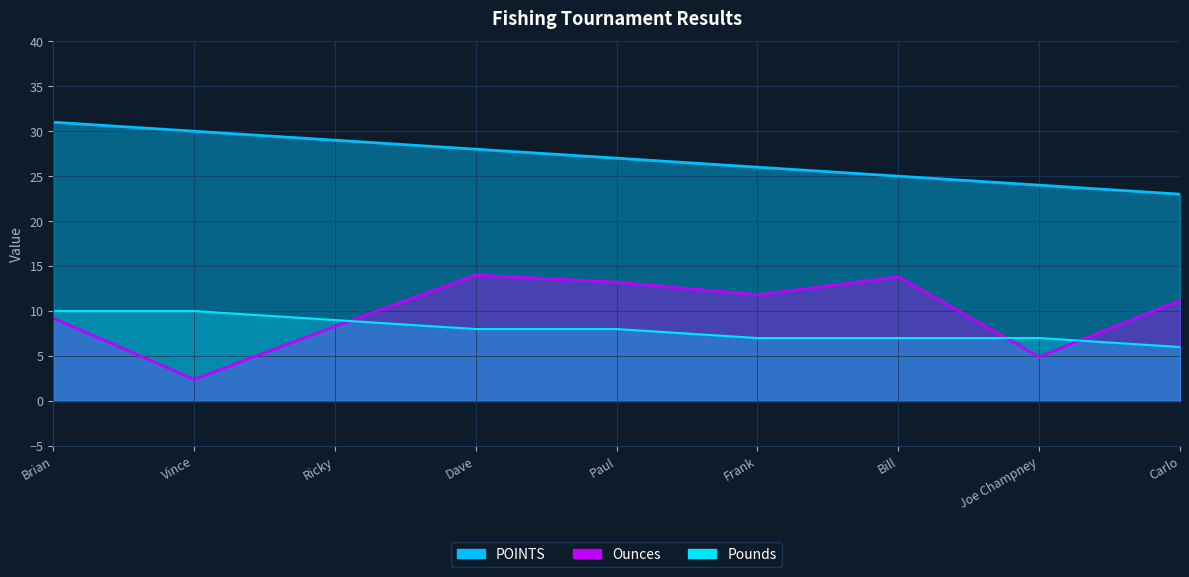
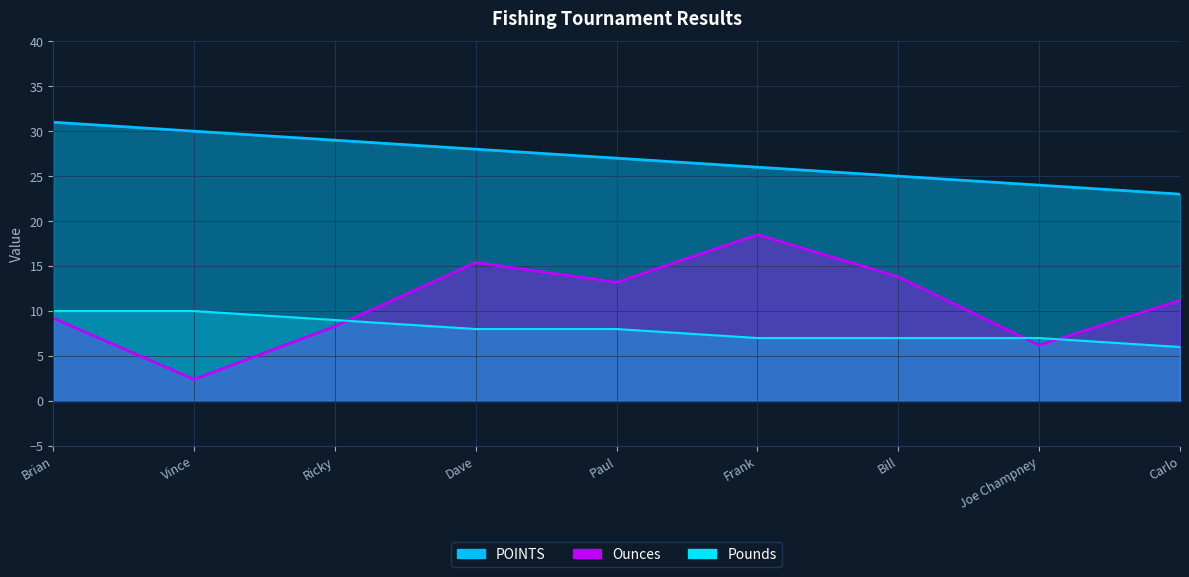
  {
    "Ounces": {
      "Brian": 9,
      "Vince": 2,
      "Ricky": 8,
-     "Dave": 14,
+     "Dave": 15,
      "Paul": 13,
-     "Frank": 12,
+     "Frank": 19,
      "Bill": 14,
-     "Joe Champney": 5,
+     "Joe Champney": 6,
      "Carlo": 11
    }
  }
